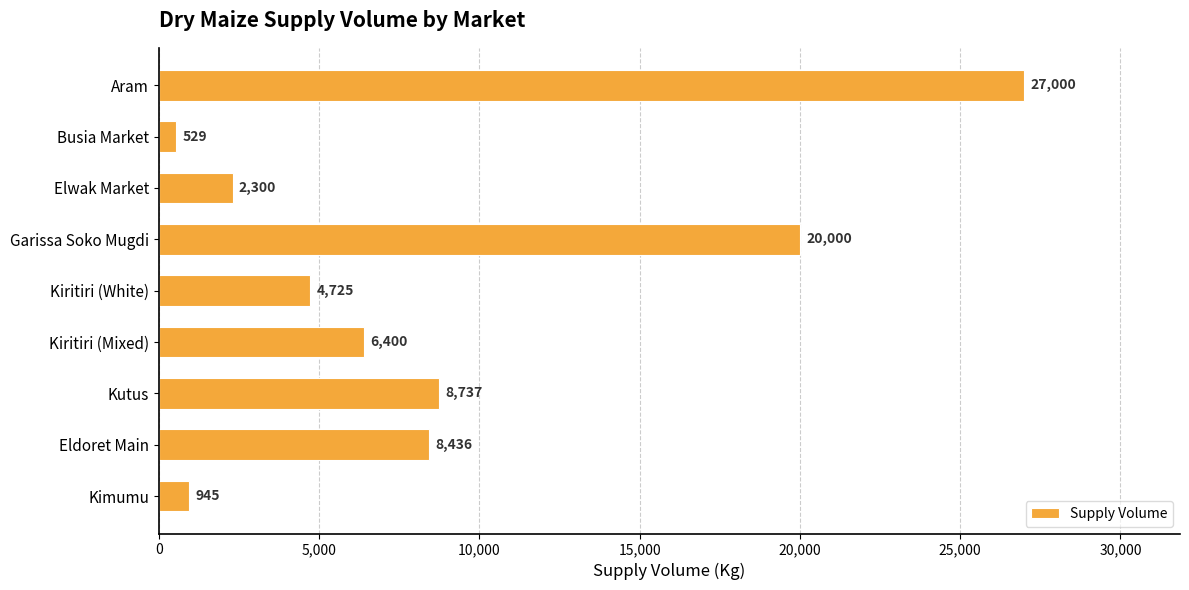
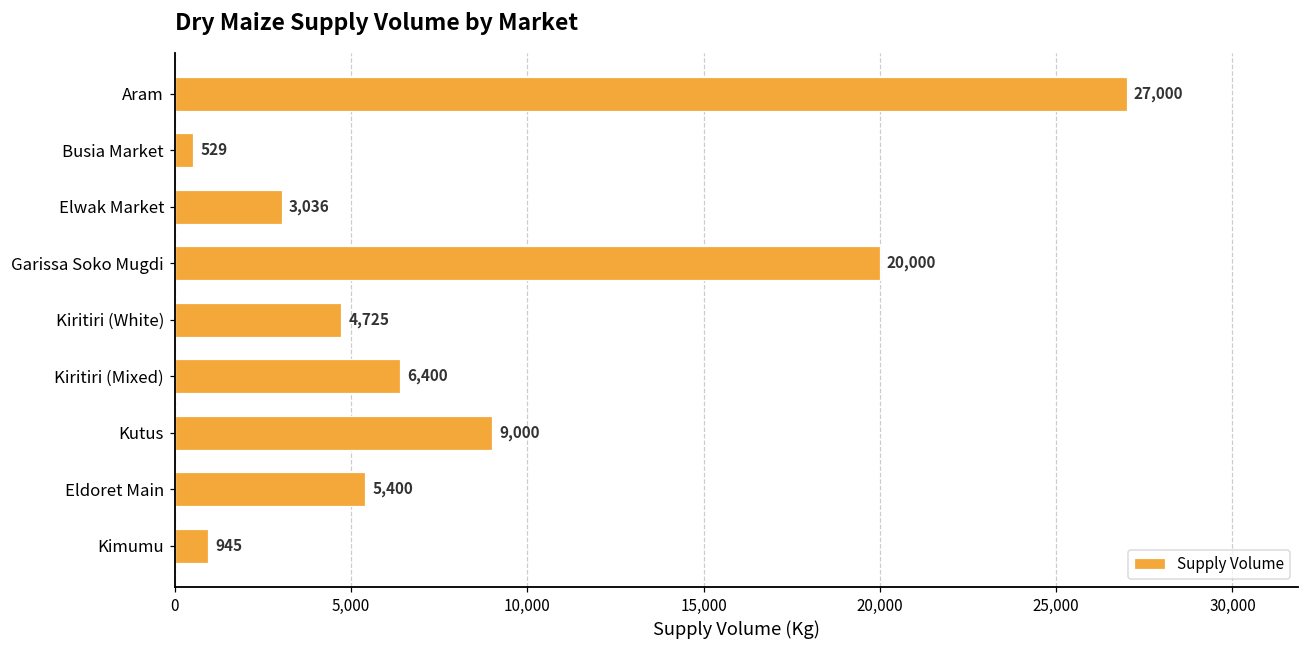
  {
    "Aram": "27,000",
    "Busia Market": "529",
-   "Elwak Market": "2,300",
+   "Elwak Market": "3,036",
    "Garissa Soko Mugdi": "20,000",
    "Kiritiri (White)": "4,725",
    "Kiritiri (Mixed)": "6,400",
-   "Kutus": "8,737",
-   "Eldoret Main": "8,436",
+   "Kutus": "9,000",
+   "Eldoret Main": "5,400",
    "Kimumu": "945"
  }
